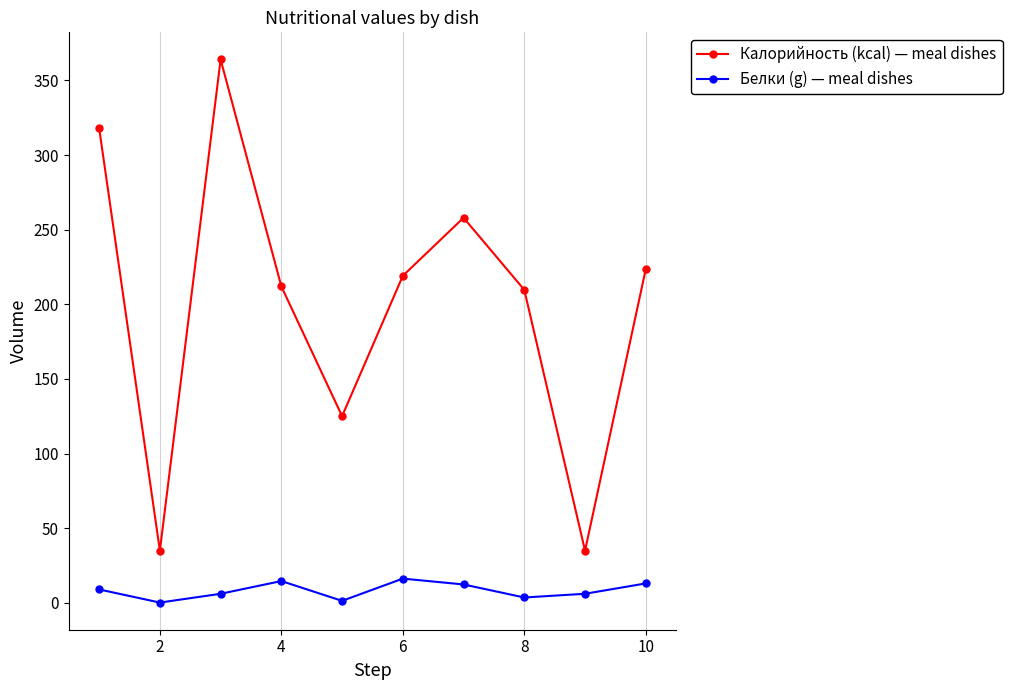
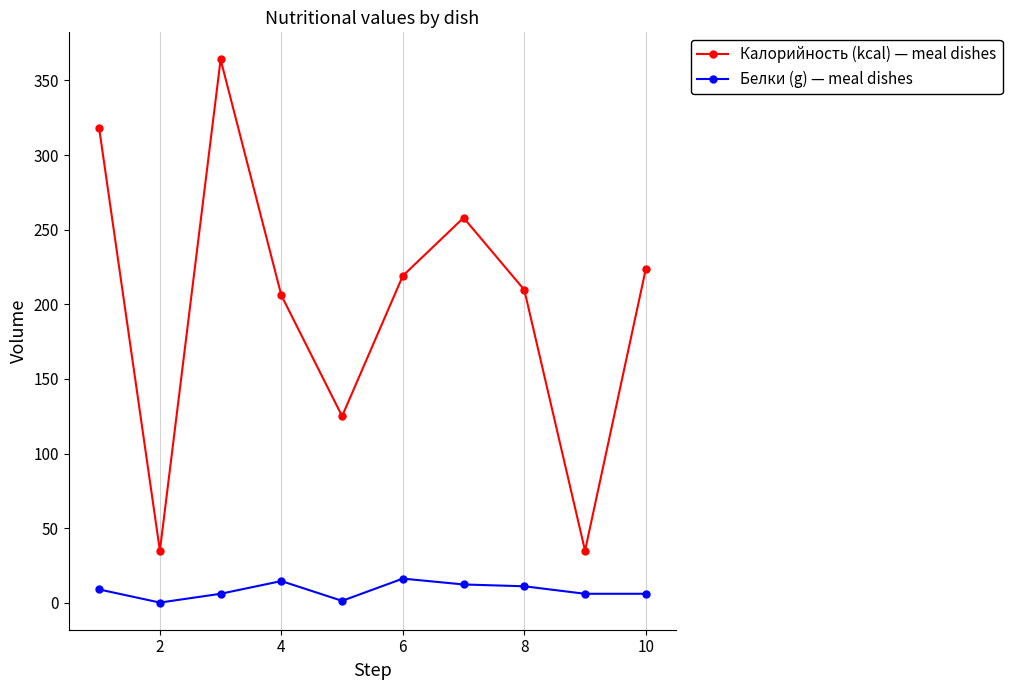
  {
    "Калорийность (kcal) — meal dishes": {
      "2": 35,
-     "4": 212,
+     "4": 206,
      "6": 219,
      "8": 210,
      "10": 224
    },
    "Белки (g) — meal dishes": {
      "2": 0,
      "4": 15,
      "6": 16,
-     "8": 4,
-     "10": 13
+     "8": 11,
+     "10": 6
    }
  }
